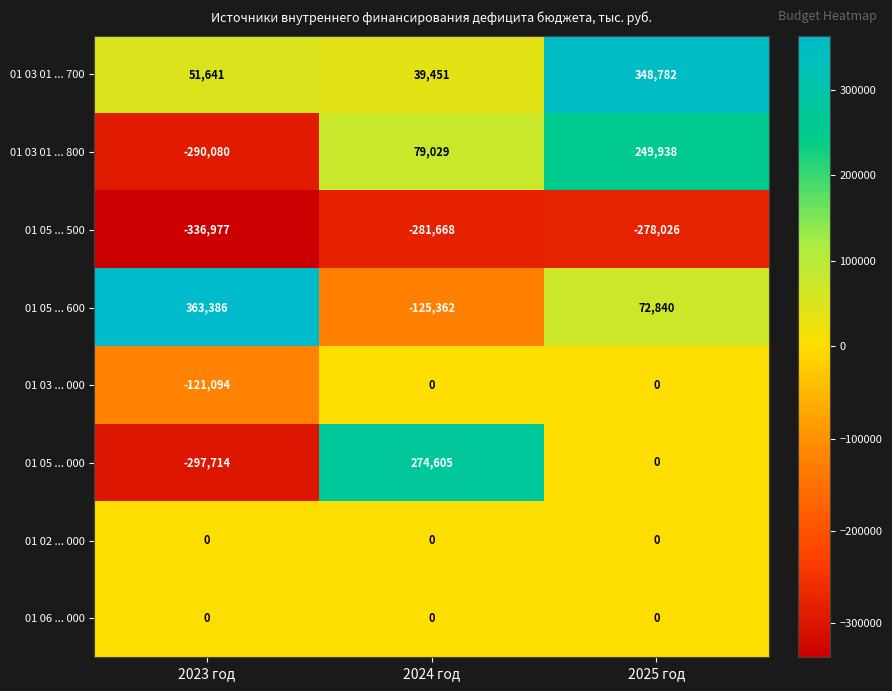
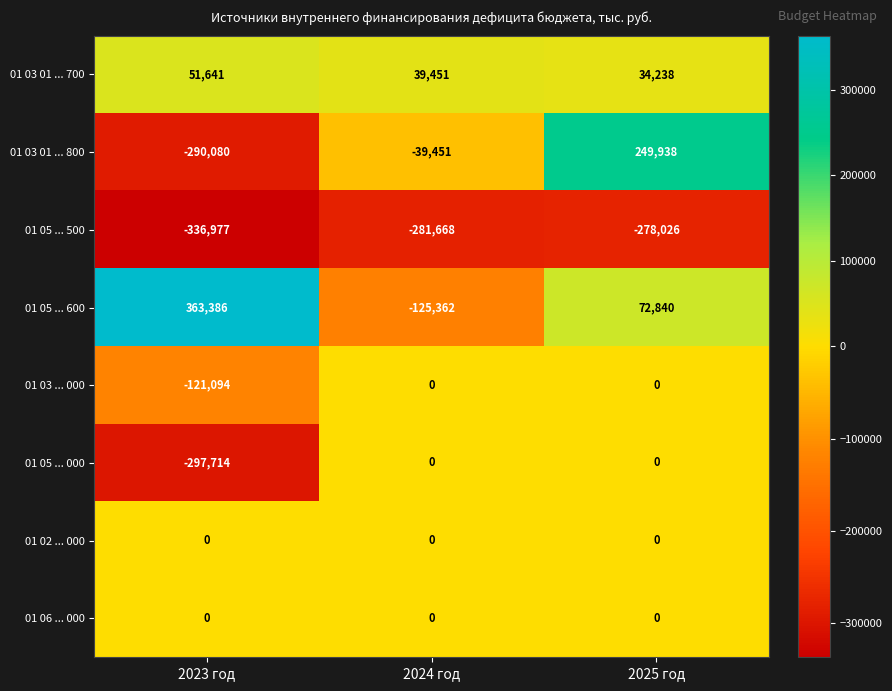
  {
    "01 03 01 ... 700": {
      "2023 год": "51,641",
      "2024 год": "39,451",
-     "2025 год": "348,782"
+     "2025 год": "34,238"
    },
    "01 03 01 ... 800": {
      "2023 год": "-290,080",
-     "2024 год": "79,029",
+     "2024 год": "-39,451",
      "2025 год": "249,938"
    },
    "01 05 ... 500": {
      "2023 год": "-336,977",
      "2024 год": "-281,668",
      "2025 год": "-278,026"
    },
    "01 05 ... 600": {
      "2023 год": "363,386",
      "2024 год": "-125,362",
      "2025 год": "72,840"
    },
    "01 03 ... 000": {
      "2023 год": "-121,094",
      "2024 год": "0",
      "2025 год": "0"
    },
    "01 05 ... 000": {
      "2023 год": "-297,714",
-     "2024 год": "274,605",
+     "2024 год": "0",
      "2025 год": "0"
    },
    "01 02 ... 000": {
      "2023 год": "0",
      "2024 год": "0",
      "2025 год": "0"
    },
    "01 06 ... 000": {
      "2023 год": "0",
      "2024 год": "0",
      "2025 год": "0"
    }
  }
